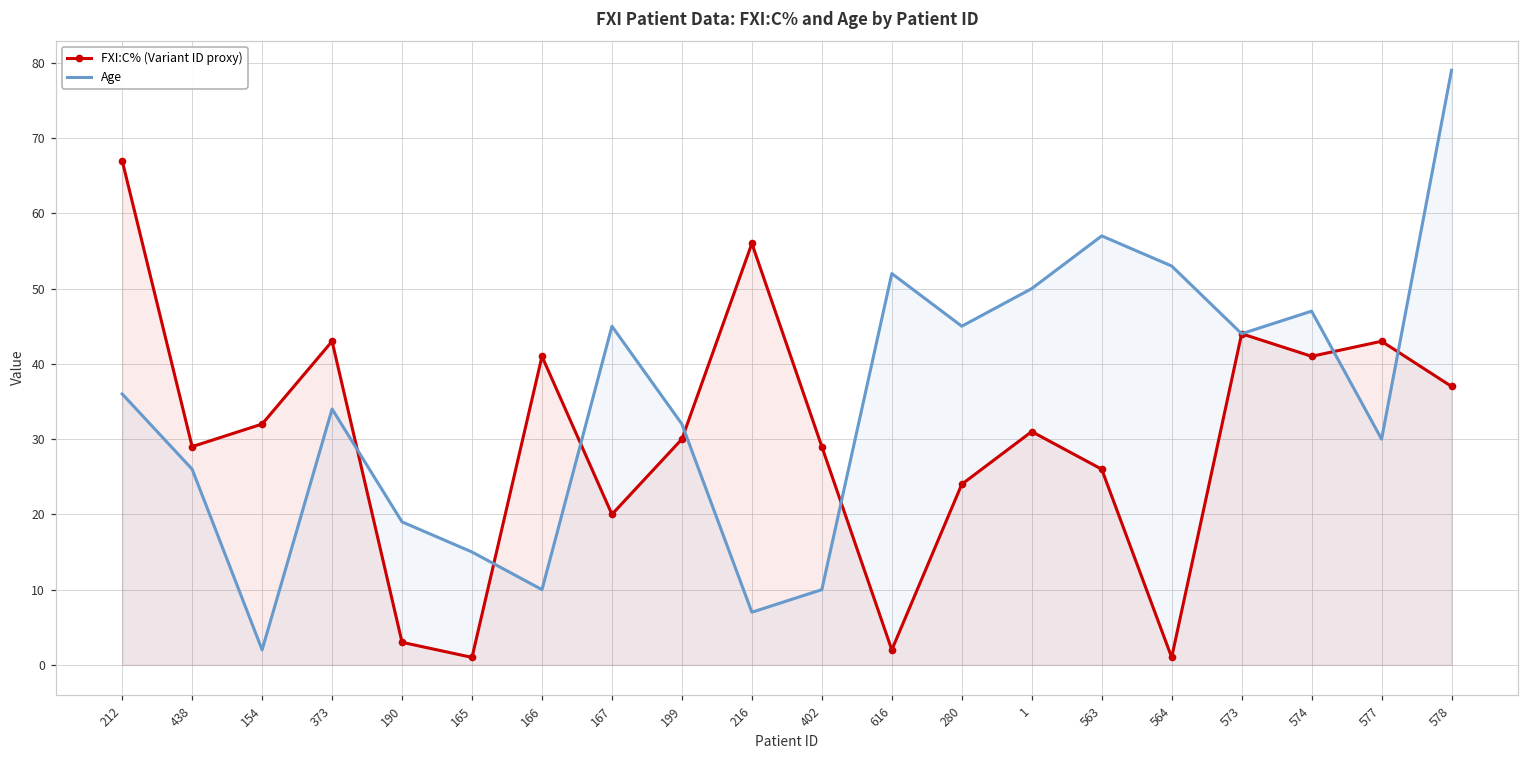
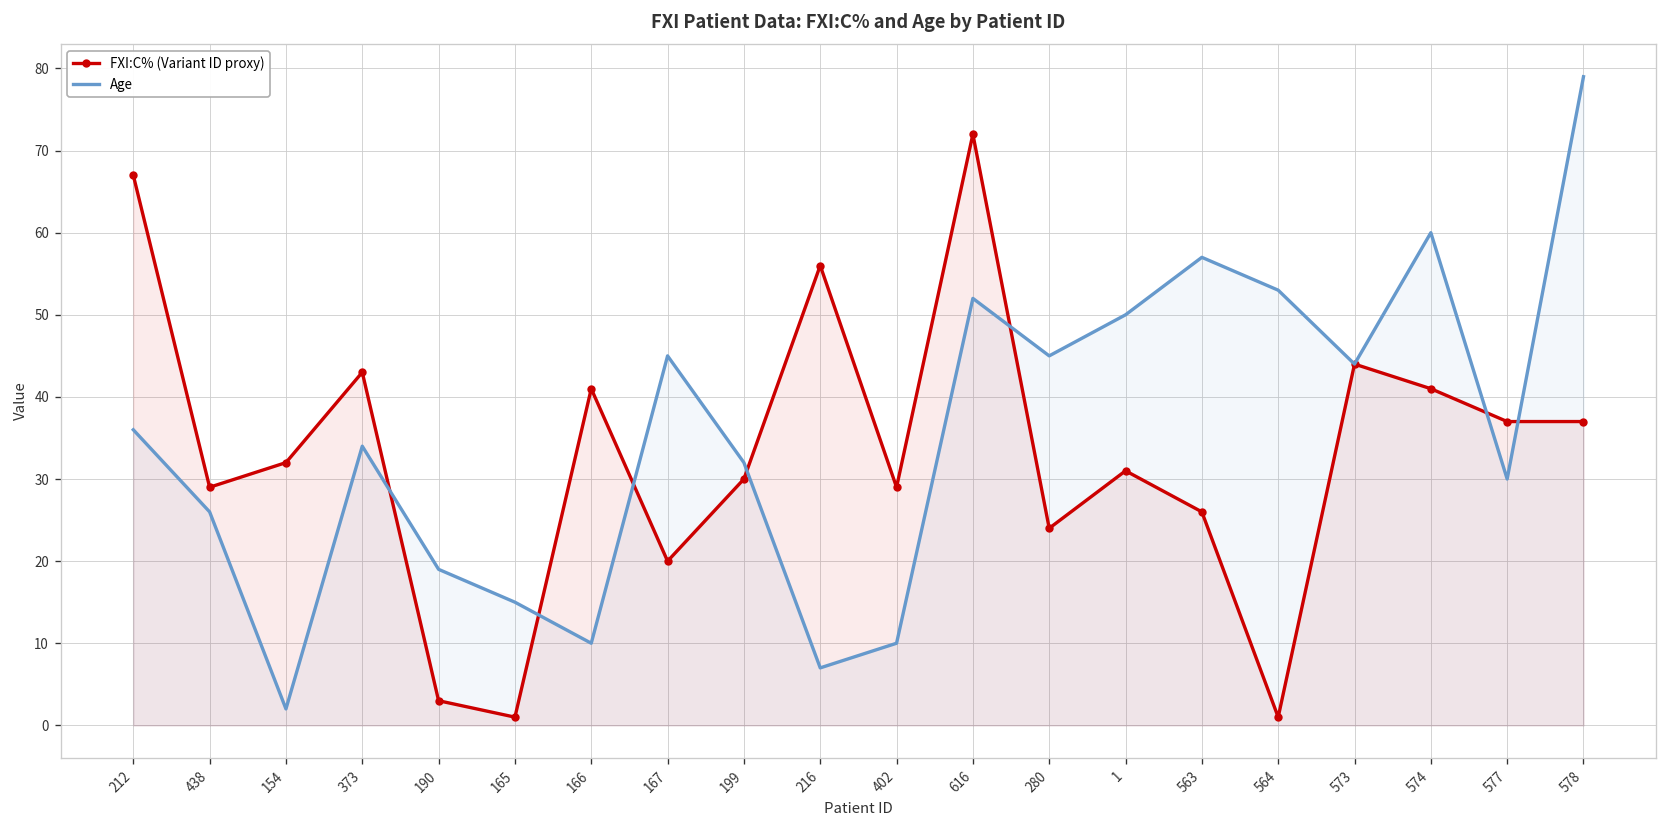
  {
    "FXI:C% (Variant ID proxy)": {
      "212": 67,
      "438": 29,
      "154": 32,
      "373": 43,
      "190": 3,
      "165": 1,
      "166": 41,
      "167": 20,
      "199": 30,
      "216": 56,
      "402": 29,
-     "616": 2,
+     "616": 72,
      "280": 24,
      "1": 31,
      "563": 26,
      "564": 1,
      "574": 41,
-     "577": 43,
+     "577": 37,
      "578": 37
    },
    "Age": {
      "212": 36,
      "438": 26,
      "154": 2,
      "373": 34,
      "190": 19,
      "165": 15,
      "166": 10,
      "167": 45,
      "199": 32,
      "216": 7,
      "402": 10,
      "616": 52,
      "280": 45,
      "1": 50,
      "563": 57,
      "564": 53,
-     "574": 47,
+     "574": 60,
      "577": 30,
      "578": 79
    }
  }
